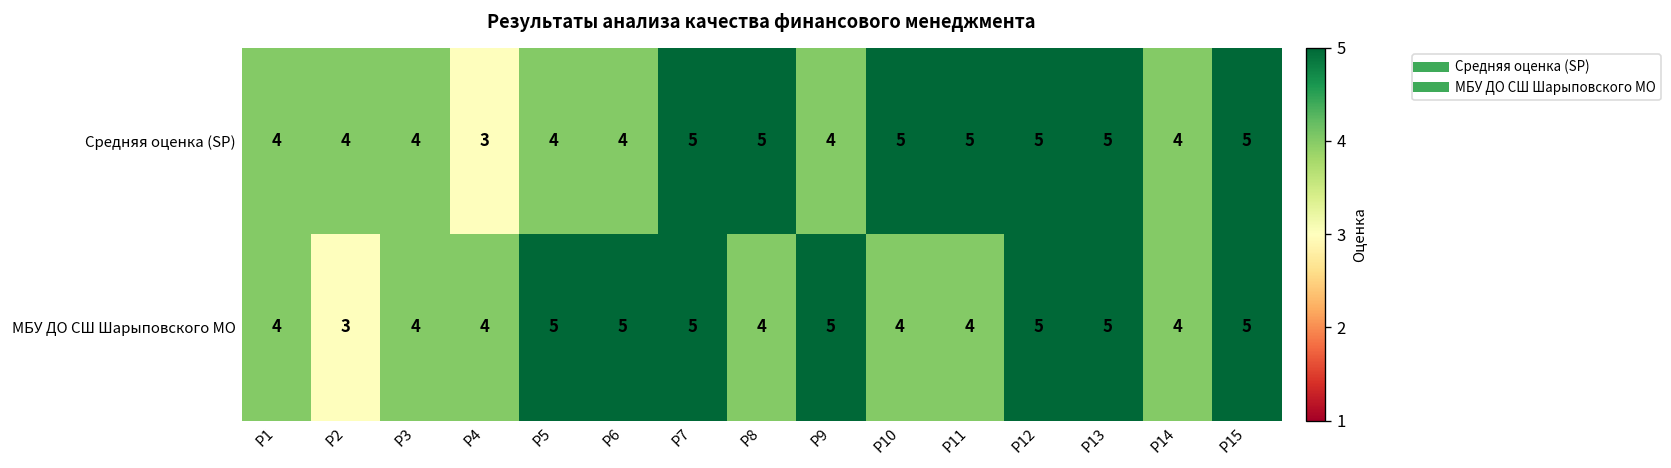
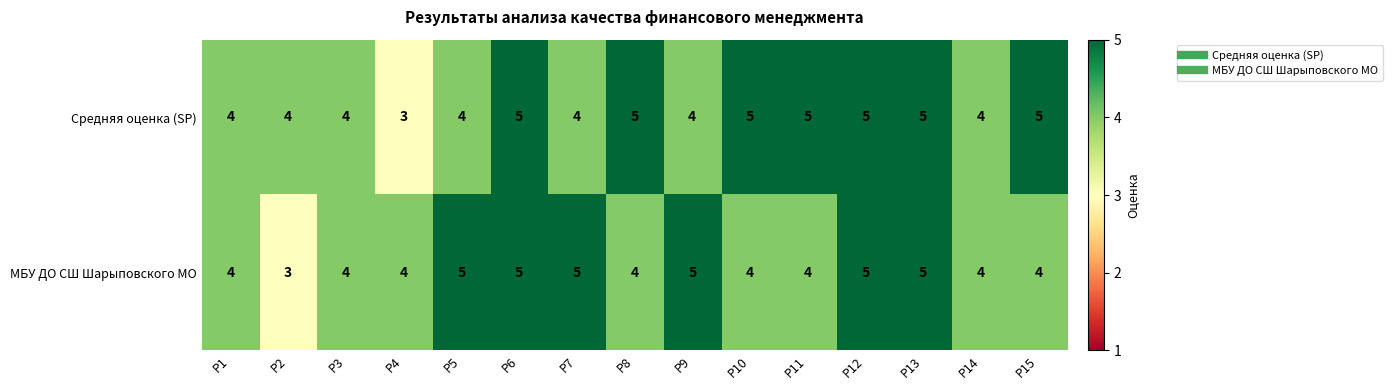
  {
    "Средняя оценка (SP)": {
      "Р1": 4,
      "Р2": 4,
      "Р3": 4,
      "Р4": 3,
      "Р5": 4,
-     "Р6": 4,
-     "Р7": 5,
+     "Р6": 5,
+     "Р7": 4,
      "Р8": 5,
      "Р9": 4,
      "Р10": 5,
      "Р11": 5,
      "Р12": 5,
      "Р13": 5,
      "Р14": 4,
      "Р15": 5
    },
    "МБУ ДО СШ Шарыповского МО": {
      "Р1": 4,
      "Р2": 3,
      "Р3": 4,
      "Р4": 4,
      "Р5": 5,
      "Р6": 5,
      "Р7": 5,
      "Р8": 4,
      "Р9": 5,
      "Р10": 4,
      "Р11": 4,
      "Р12": 5,
      "Р13": 5,
      "Р14": 4,
-     "Р15": 5
+     "Р15": 4
    }
  }
